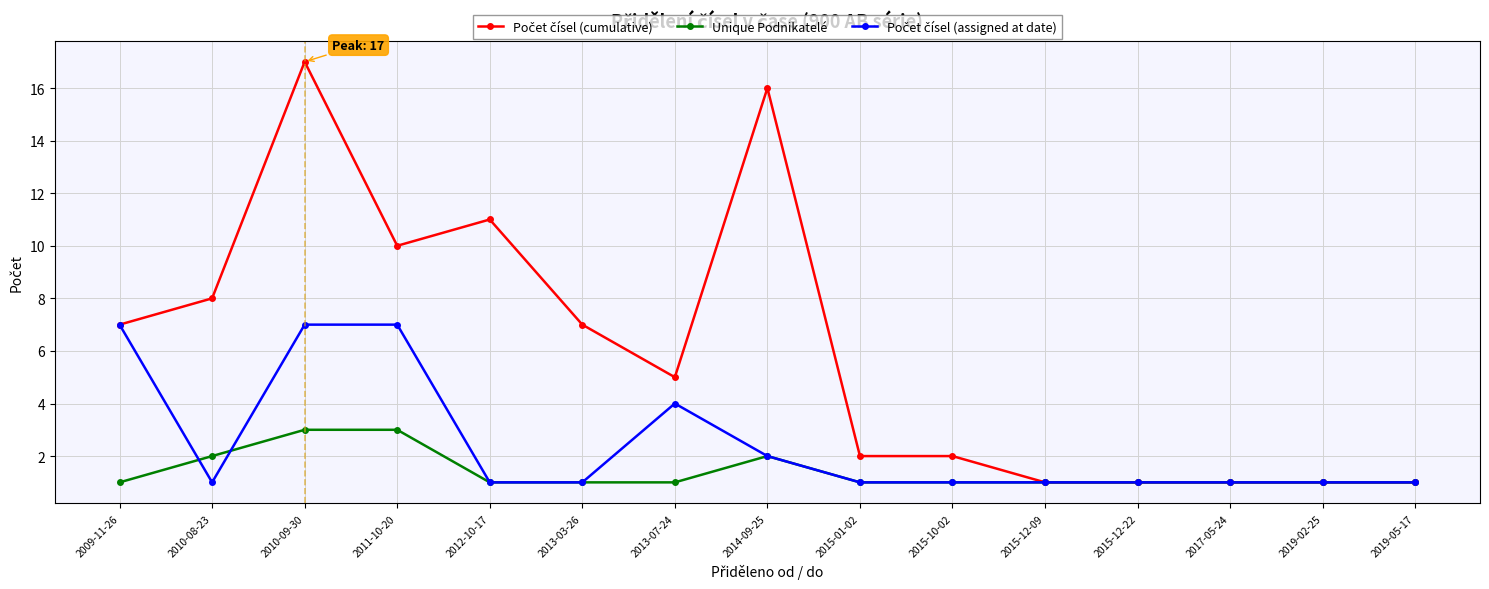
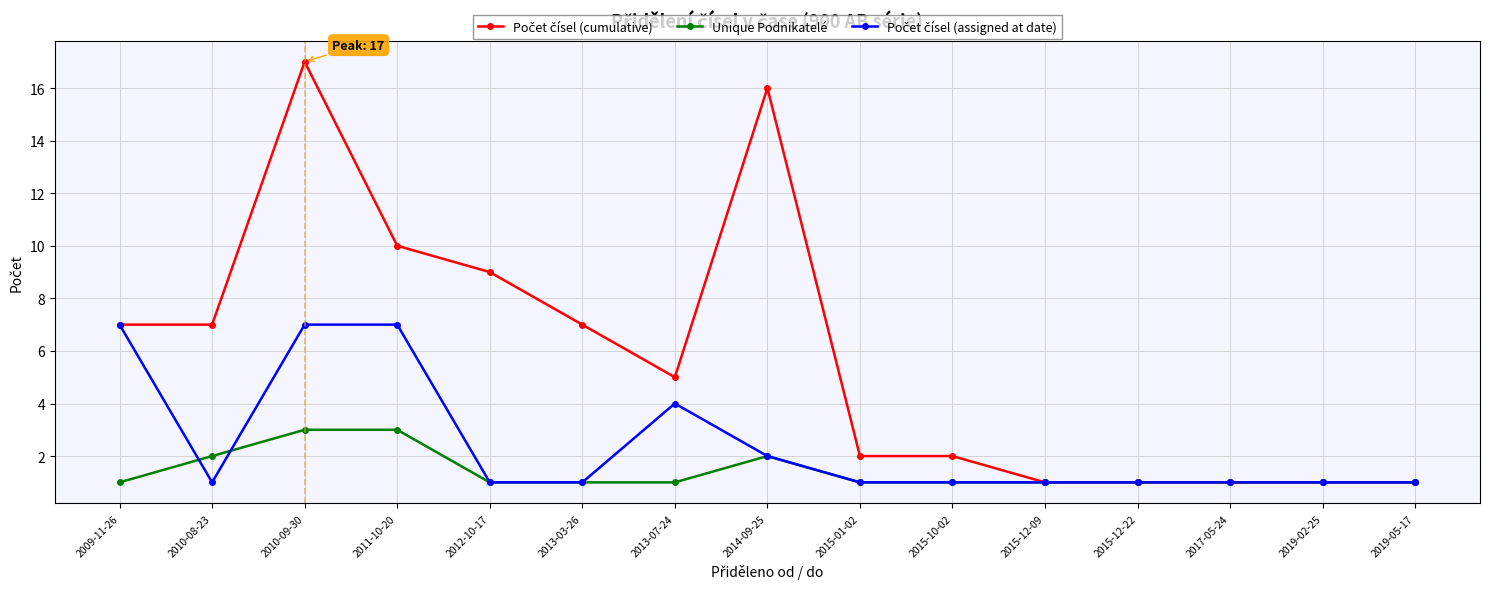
  {
    "Počet čísel (cumulative)": {
-     "2010-08-23": 8,
+     "2010-08-23": 7,
      "2011-10-20": 10,
-     "2012-10-17": 11,
+     "2012-10-17": 9,
      "2013-03-26": 7,
      "2013-07-24": 5,
      "2014-09-25": 16,
      "2015-01-02": 2,
      "2015-10-02": 2
    },
    "Unique Podnikatelé": {
      "2009-11-26": 1,
      "2010-08-23": 2,
      "2010-09-30": 3,
      "2011-10-20": 3,
      "2013-07-24": 1
    },
    "Počet čísel (assigned at date)": {
      "2010-08-23": 1,
      "2010-09-30": 7,
      "2011-10-20": 7,
      "2013-07-24": 4
    }
  }
